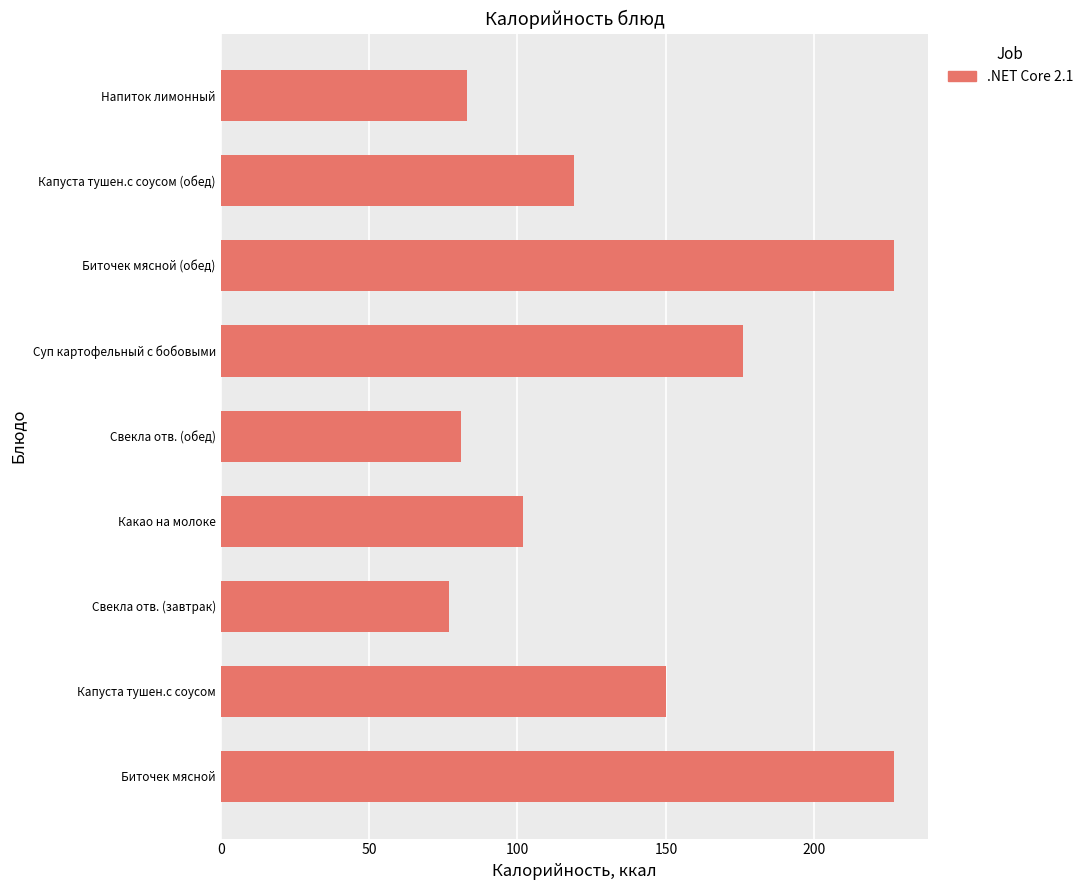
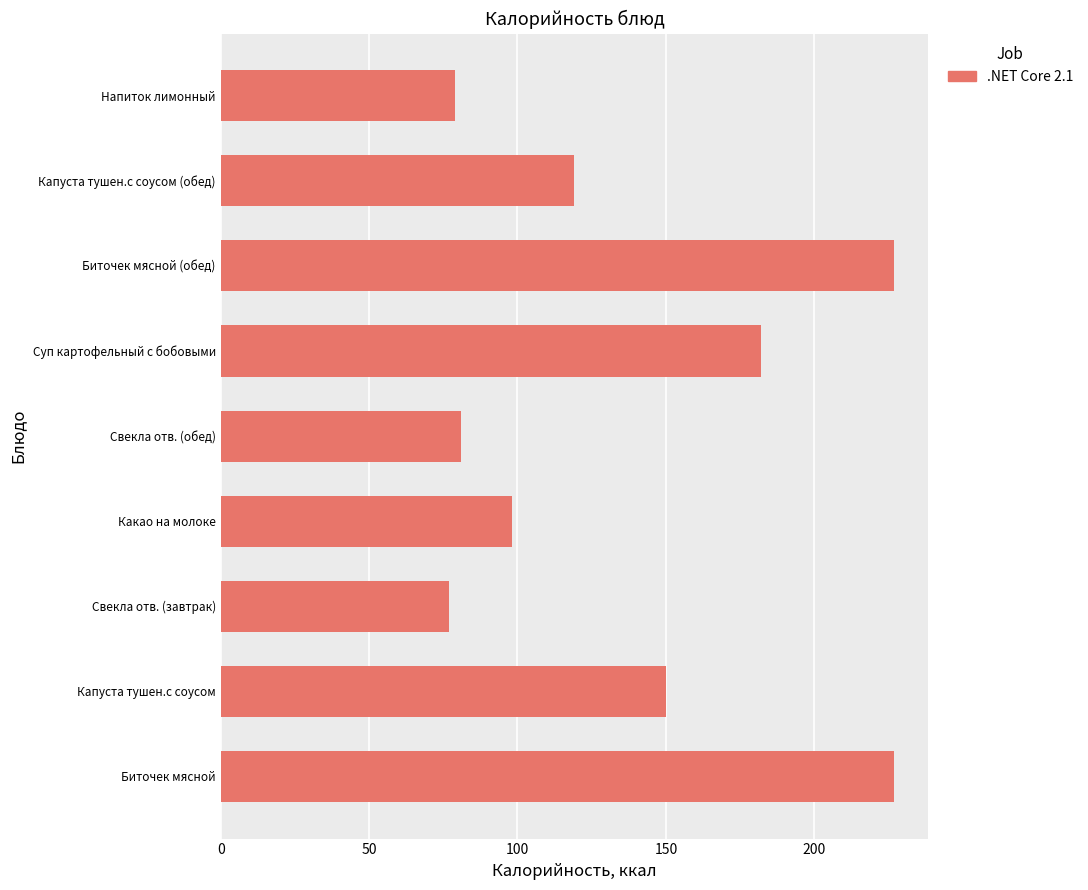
  {
-   "Напиток лимонный": 83,
+   "Напиток лимонный": 79,
    "Капуста тушен.с соусом (обед)": 119,
    "Биточек мясной (обед)": 227,
-   "Суп картофельный с бобовыми": 176,
+   "Суп картофельный с бобовыми": 182,
    "Свекла отв. (обед)": 81,
-   "Какао на молоке": 102,
+   "Какао на молоке": 98,
    "Свекла отв. (завтрак)": 77,
    "Капуста тушен.с соусом": 150,
    "Биточек мясной": 227
  }
